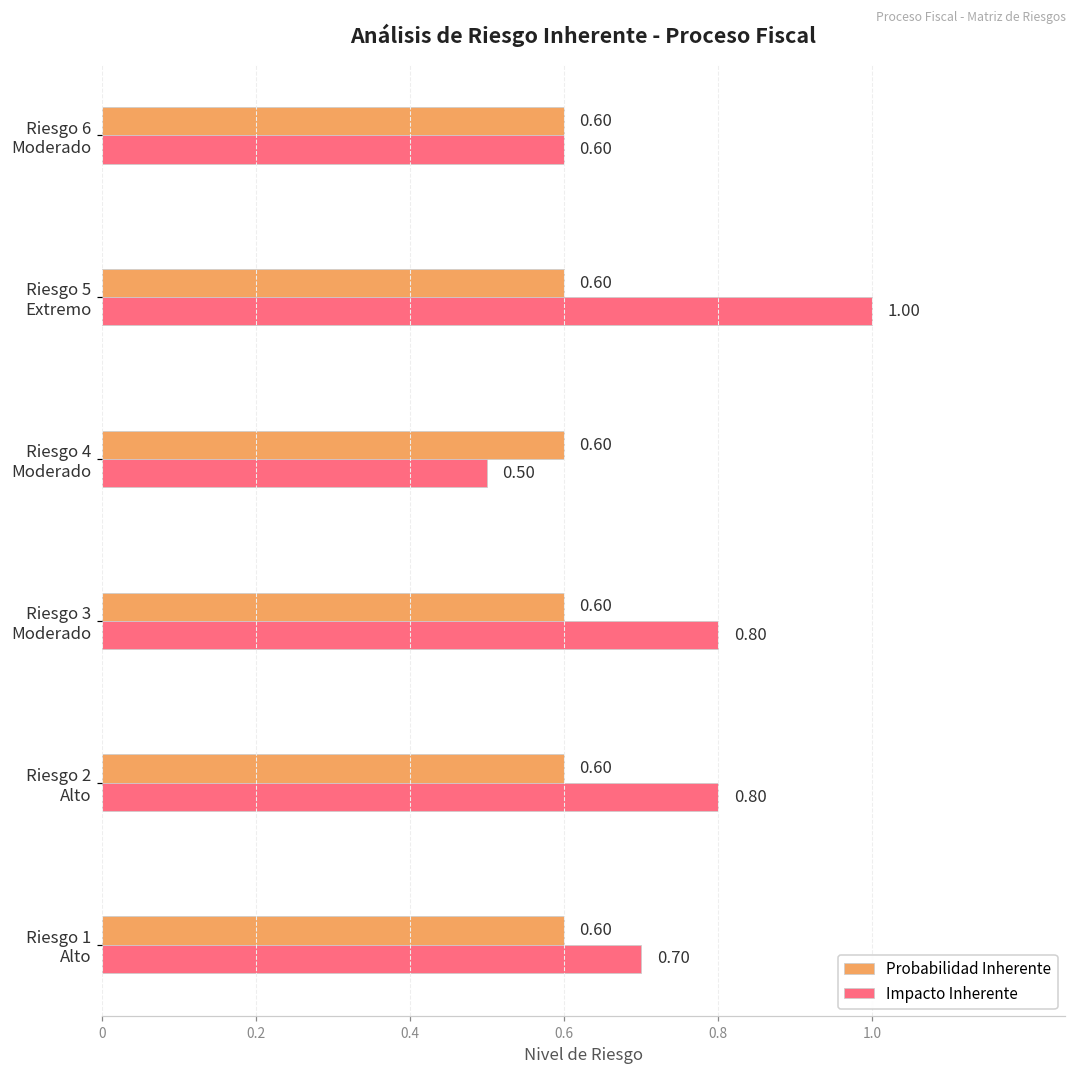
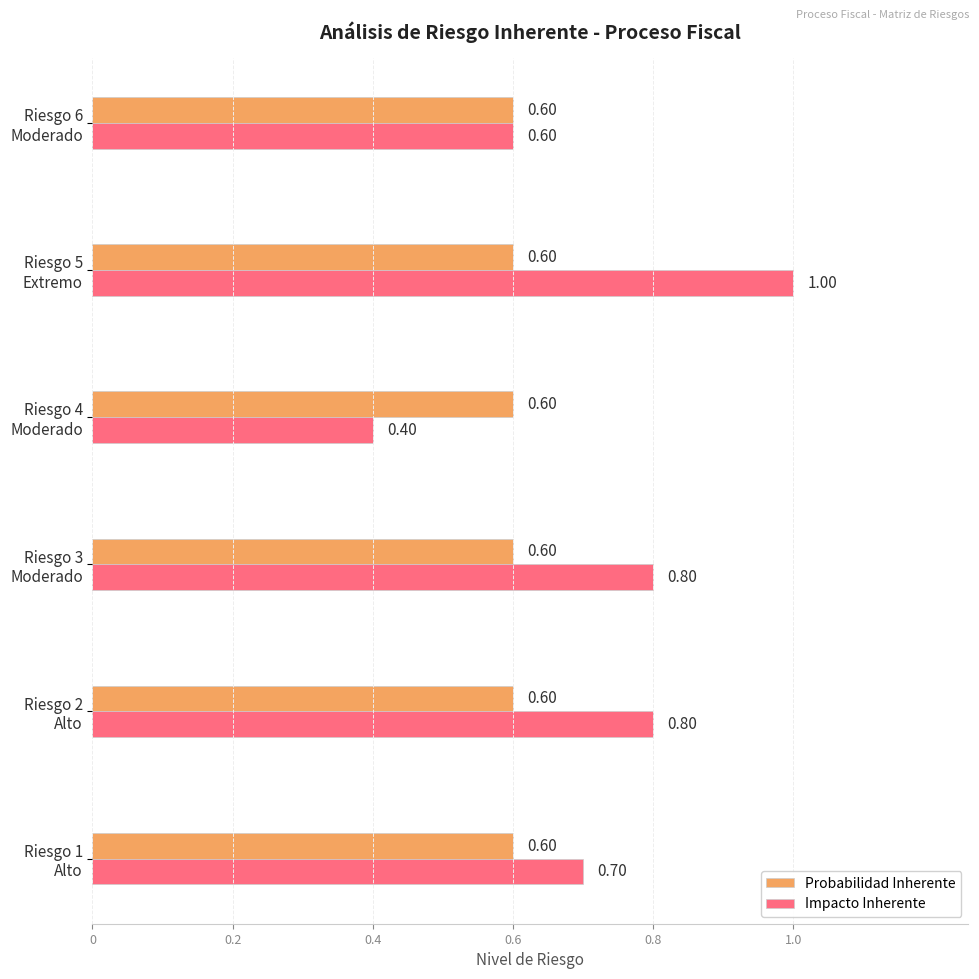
  {
    "Probabilidad Inherente": {
      "Riesgo 6 Moderado": 0.60,
      "Riesgo 5 Extremo": 0.60,
      "Riesgo 4 Moderado": 0.60,
      "Riesgo 3 Moderado": 0.60,
      "Riesgo 2 Alto": 0.60,
      "Riesgo 1 Alto": 0.60
    },
    "Impacto Inherente": {
      "Riesgo 6 Moderado": 0.60,
      "Riesgo 5 Extremo": 1.00,
-     "Riesgo 4 Moderado": 0.50,
+     "Riesgo 4 Moderado": 0.40,
      "Riesgo 3 Moderado": 0.80,
      "Riesgo 2 Alto": 0.80,
      "Riesgo 1 Alto": 0.70
    }
  }
